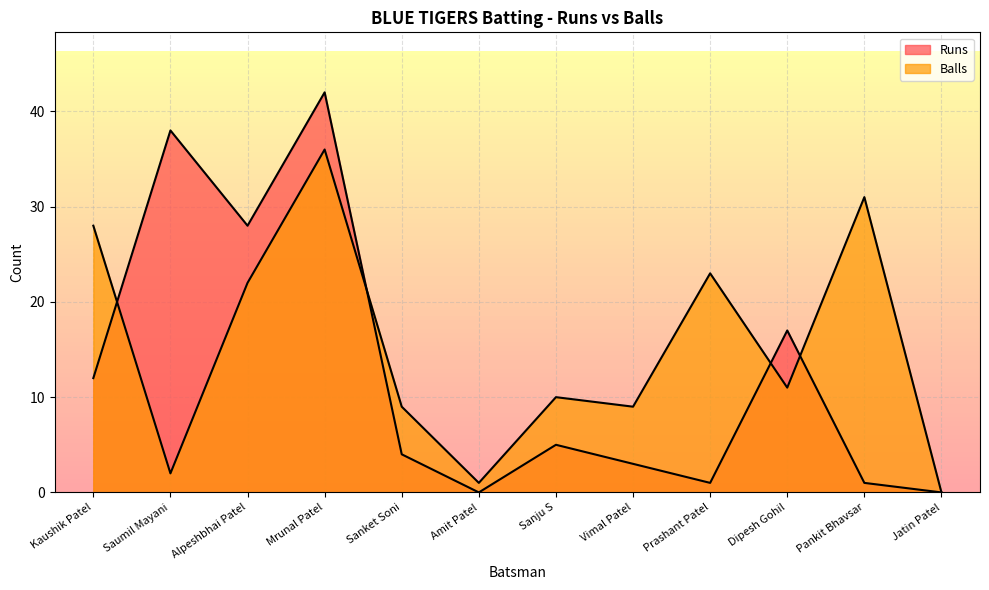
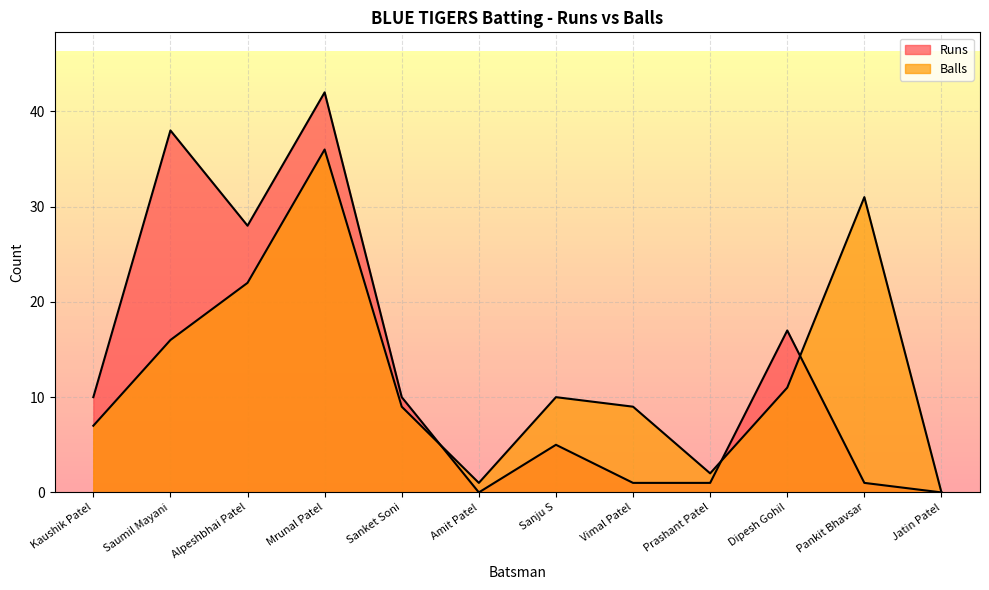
  {
    "Runs": {
-     "Kaushik Patel": 12,
+     "Kaushik Patel": 10,
      "Saumil Mayani": 38,
      "Alpeshbhai Patel": 28,
      "Mrunal Patel": 42,
-     "Sanket Soni": 4,
+     "Sanket Soni": 10,
      "Amit Patel": 0,
      "Sanju S": 5,
-     "Vimal Patel": 3,
+     "Vimal Patel": 1,
      "Prashant Patel": 1,
      "Dipesh Gohil": 17,
      "Pankit Bhavsar": 1
    },
    "Balls": {
-     "Kaushik Patel": 28,
-     "Saumil Mayani": 2,
+     "Kaushik Patel": 7,
+     "Saumil Mayani": 16,
      "Alpeshbhai Patel": 22,
      "Mrunal Patel": 36,
      "Sanket Soni": 9,
      "Amit Patel": 1,
      "Sanju S": 10,
      "Vimal Patel": 9,
-     "Prashant Patel": 23,
+     "Prashant Patel": 2,
      "Dipesh Gohil": 11,
      "Pankit Bhavsar": 31
    }
  }
